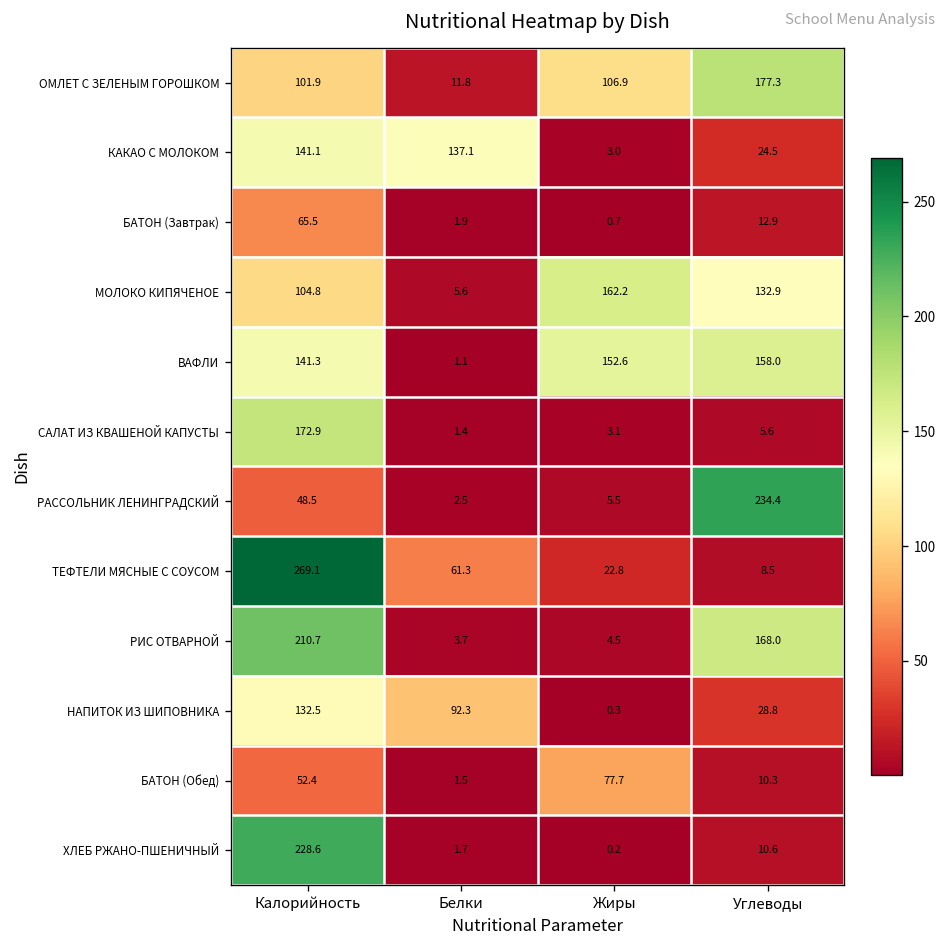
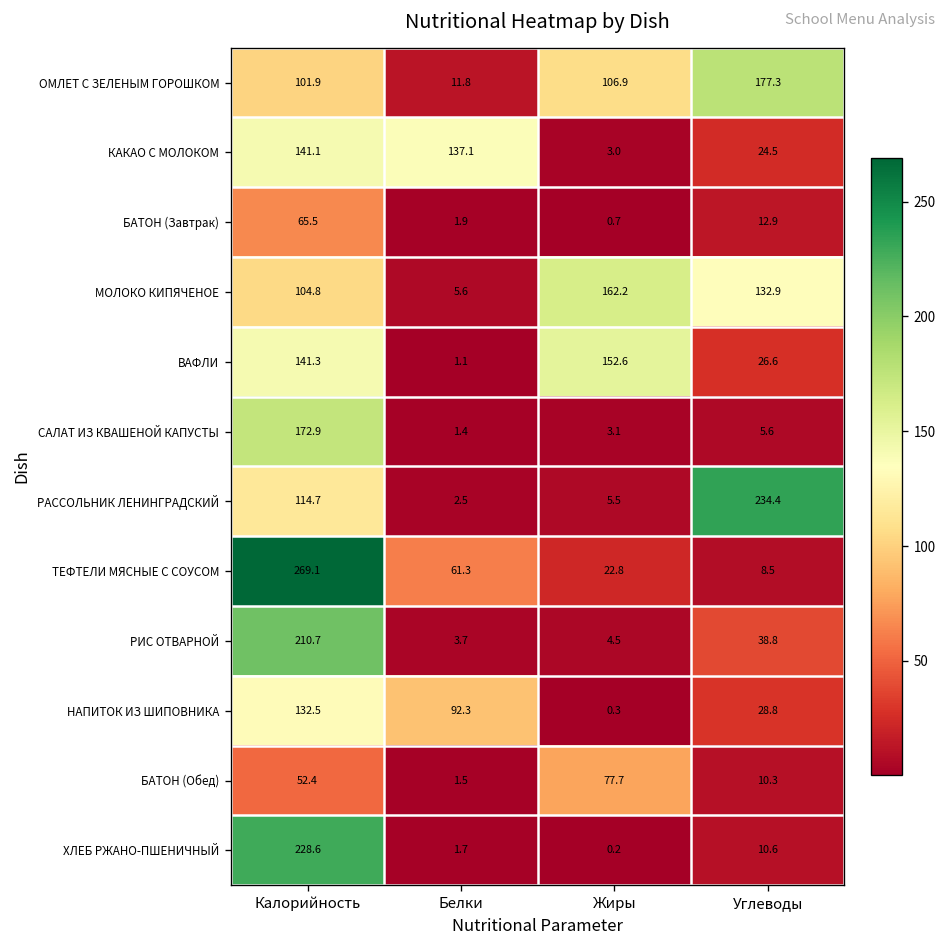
  {
    "ОМЛЕТ С ЗЕЛЕНЫМ ГОРОШКОМ": {
      "Калорийность": 101.9,
      "Белки": 11.8,
      "Жиры": 106.9,
      "Углеводы": 177.3
    },
    "КАКАО С МОЛОКОМ": {
      "Калорийность": 141.1,
      "Белки": 137.1,
      "Жиры": 3.0,
      "Углеводы": 24.5
    },
    "БАТОН (Завтрак)": {
      "Калорийность": 65.5,
      "Белки": 1.9,
      "Жиры": 0.7,
      "Углеводы": 12.9
    },
    "МОЛОКО КИПЯЧЕНОЕ": {
      "Калорийность": 104.8,
      "Белки": 5.6,
      "Жиры": 162.2,
      "Углеводы": 132.9
    },
    "ВАФЛИ": {
      "Калорийность": 141.3,
      "Белки": 1.1,
      "Жиры": 152.6,
-     "Углеводы": 158.0
+     "Углеводы": 26.6
    },
    "САЛАТ ИЗ КВАШЕНОЙ КАПУСТЫ": {
      "Калорийность": 172.9,
      "Белки": 1.4,
      "Жиры": 3.1,
      "Углеводы": 5.6
    },
    "РАССОЛЬНИК ЛЕНИНГРАДСКИЙ": {
-     "Калорийность": 48.5,
+     "Калорийность": 114.7,
      "Белки": 2.5,
      "Жиры": 5.5,
      "Углеводы": 234.4
    },
    "ТЕФТЕЛИ МЯСНЫЕ С СОУСОМ": {
      "Калорийность": 269.1,
      "Белки": 61.3,
      "Жиры": 22.8,
      "Углеводы": 8.5
    },
    "РИС ОТВАРНОЙ": {
      "Калорийность": 210.7,
      "Белки": 3.7,
      "Жиры": 4.5,
-     "Углеводы": 168.0
+     "Углеводы": 38.8
    },
    "НАПИТОК ИЗ ШИПОВНИКА": {
      "Калорийность": 132.5,
      "Белки": 92.3,
      "Жиры": 0.3,
      "Углеводы": 28.8
    },
    "БАТОН (Обед)": {
      "Калорийность": 52.4,
      "Белки": 1.5,
      "Жиры": 77.7,
      "Углеводы": 10.3
    },
    "ХЛЕБ РЖАНО-ПШЕНИЧНЫЙ": {
      "Калорийность": 228.6,
      "Белки": 1.7,
      "Жиры": 0.2,
      "Углеводы": 10.6
    }
  }
